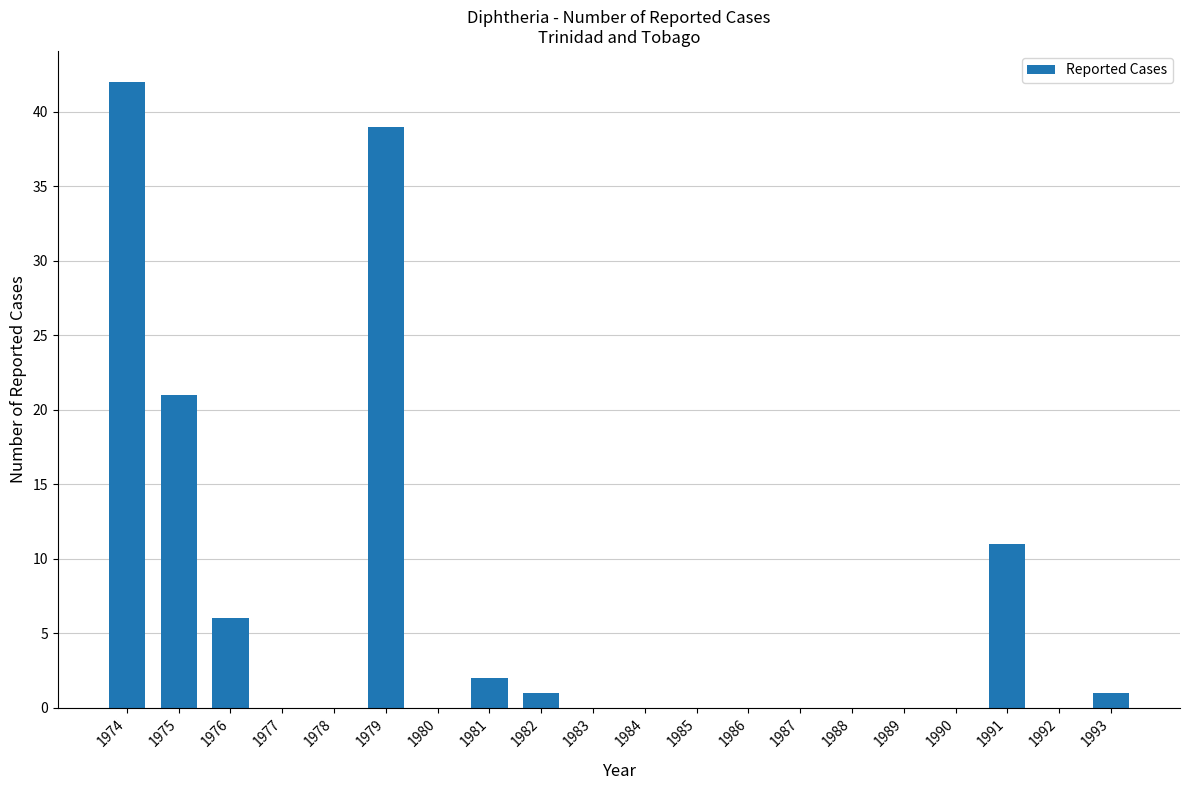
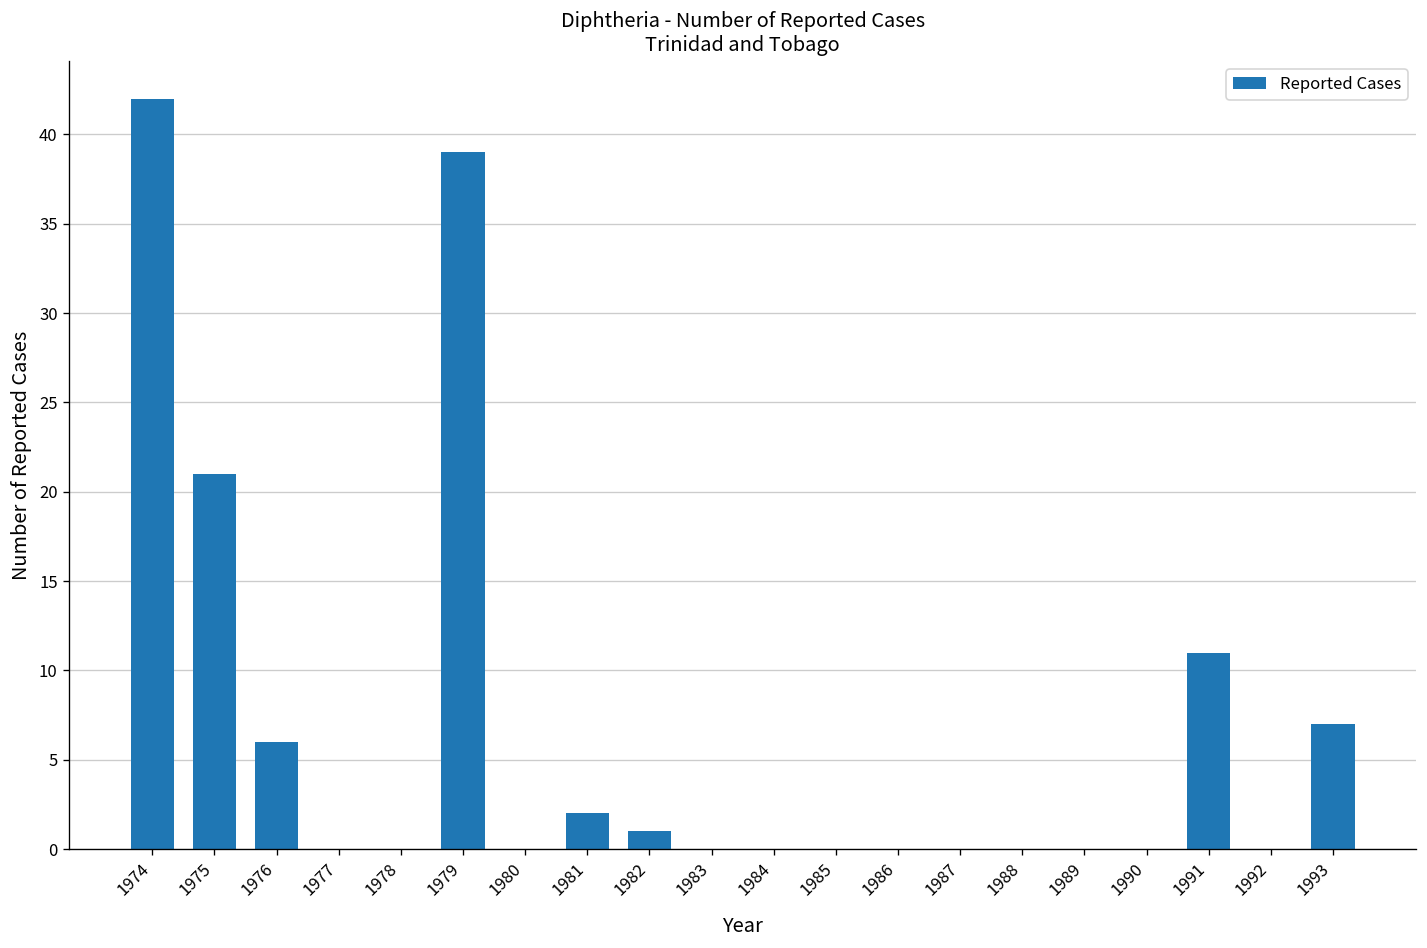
  {
    "1974": 42,
    "1975": 21,
    "1976": 6,
    "1977": 0,
    "1978": 0,
    "1979": 39,
    "1980": 0,
    "1981": 2,
    "1982": 1,
    "1983": 0,
    "1984": 0,
    "1985": 0,
    "1986": 0,
    "1987": 0,
    "1988": 0,
    "1989": 0,
    "1990": 0,
    "1991": 11,
    "1992": 0,
-   "1993": 1
+   "1993": 7
  }
